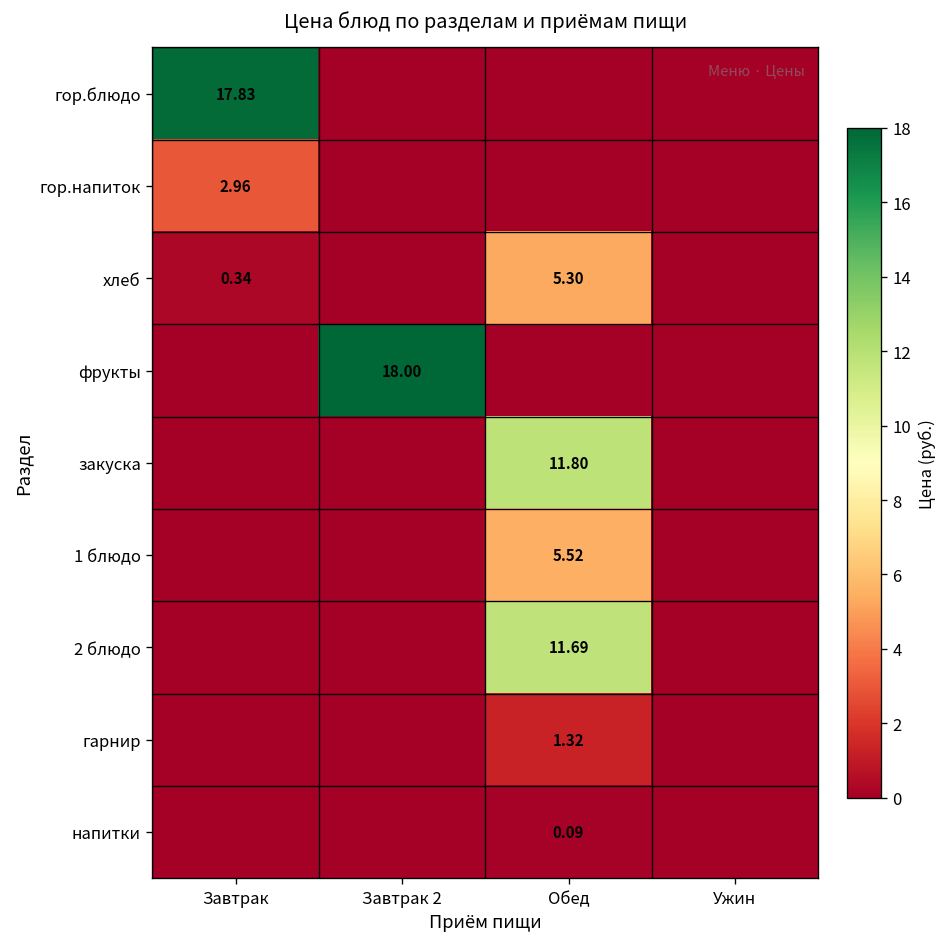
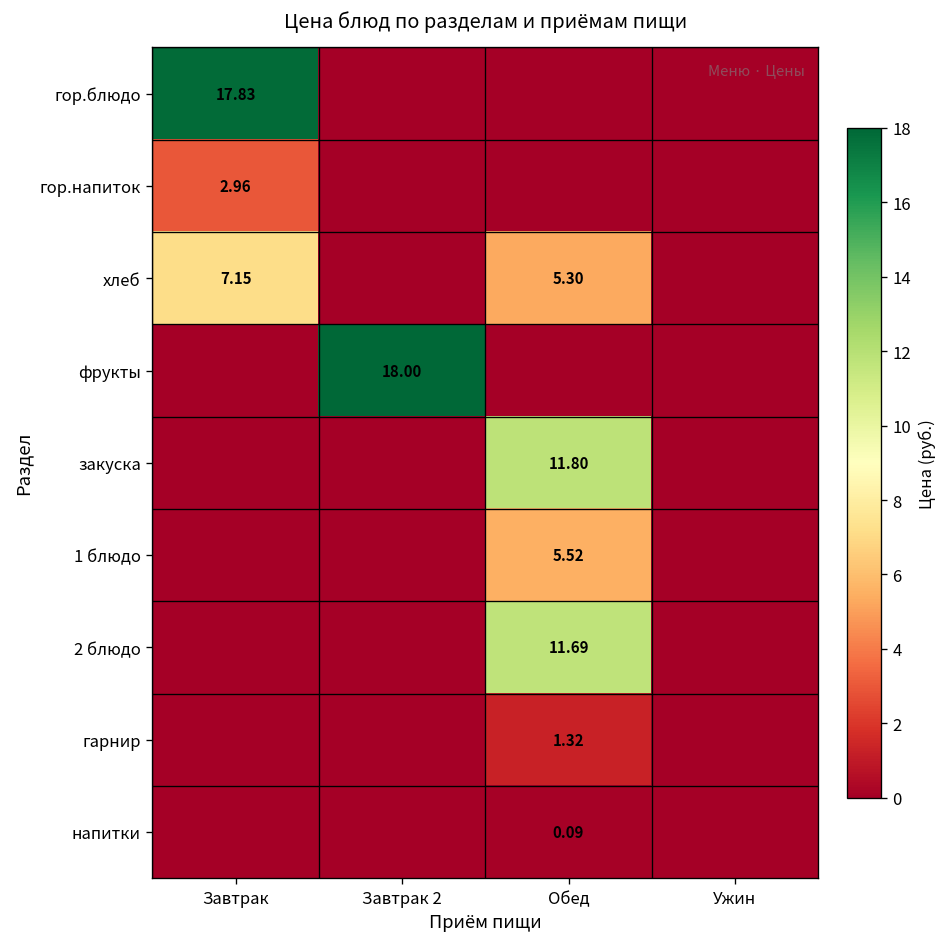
  {
    "гор.блюдо": {
      "Завтрак": 17.83
    },
    "гор.напиток": {
      "Завтрак": 2.96
    },
    "хлеб": {
-     "Завтрак": 0.34,
+     "Завтрак": 7.15,
      "Обед": 5.30
    },
    "фрукты": {
      "Завтрак 2": 18.00
    },
    "закуска": {
      "Обед": 11.80
    },
    "1 блюдо": {
      "Обед": 5.52
    },
    "2 блюдо": {
      "Обед": 11.69
    },
    "гарнир": {
      "Обед": 1.32
    },
    "напитки": {
      "Обед": 0.09
    }
  }
